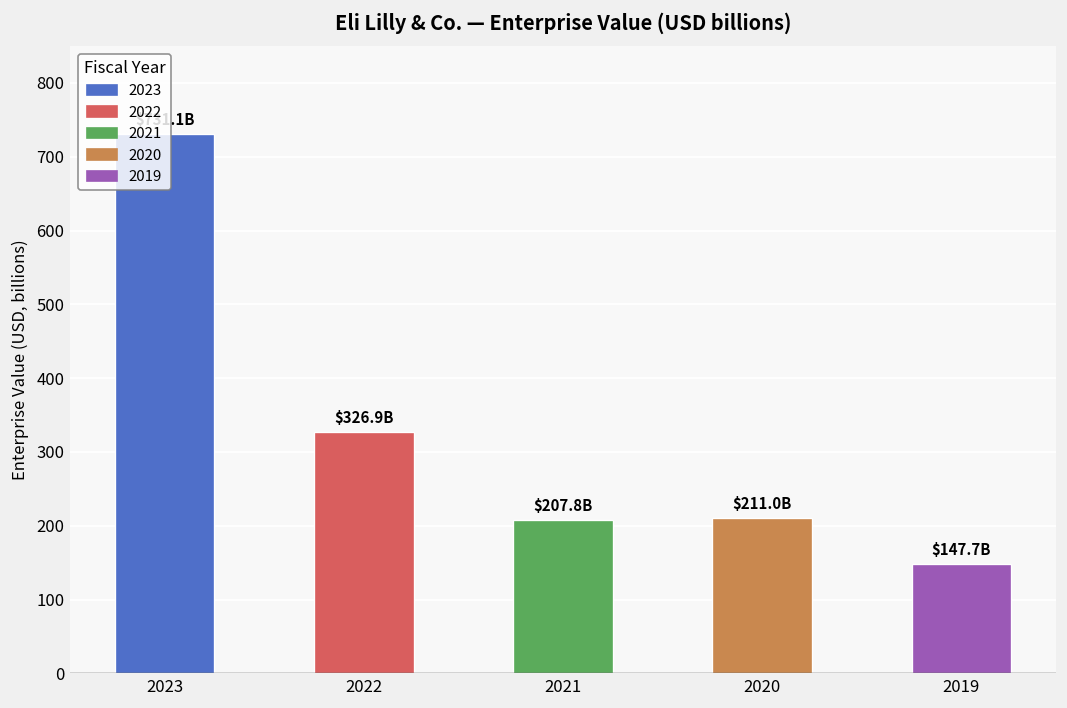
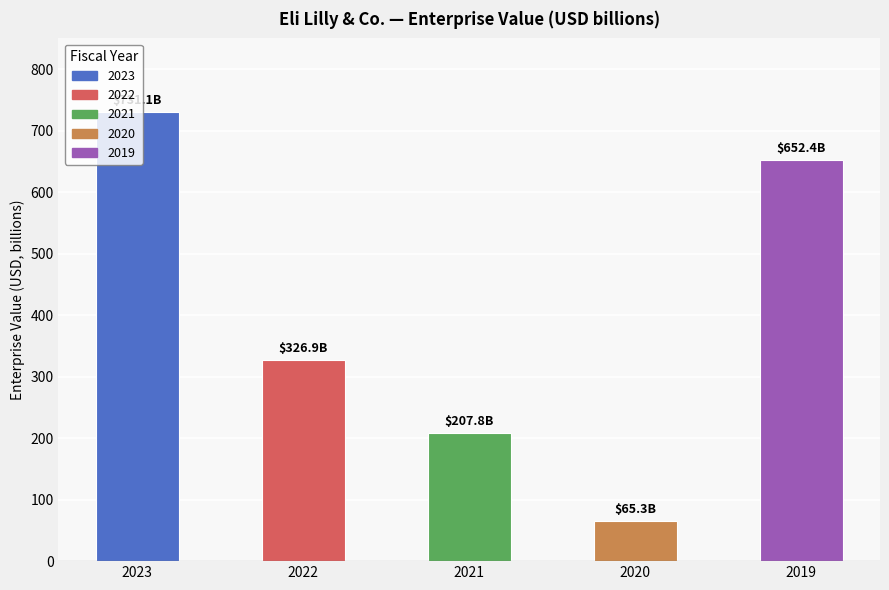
  {
    "2022": "$326.9B",
    "2021": "$207.8B",
-   "2020": "$211.0B",
-   "2019": "$147.7B"
+   "2020": "$65.3B",
+   "2019": "$652.4B"
  }
